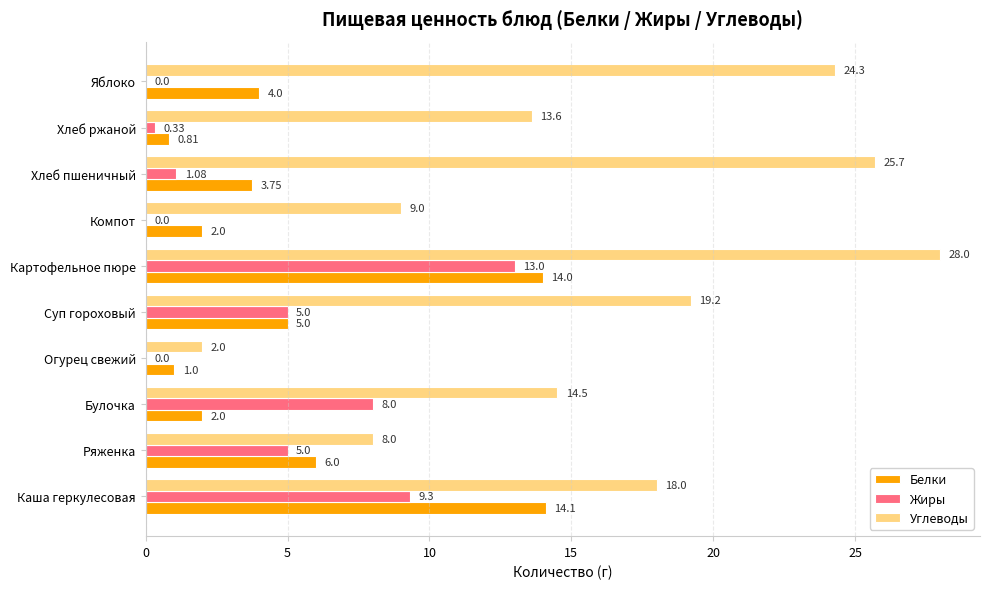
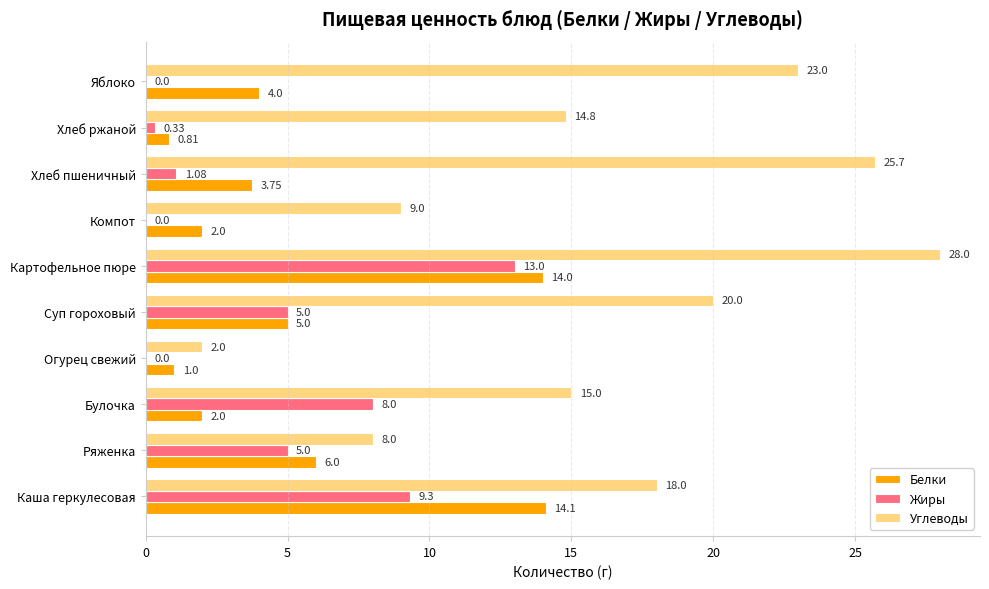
  {
    "Белки": {
      "Яблоко": 4.0,
      "Хлеб ржаной": 0.81,
      "Хлеб пшеничный": 3.75,
      "Компот": 2.0,
      "Картофельное пюре": 14.0,
      "Суп гороховый": 5.0,
      "Огурец свежий": 1.0,
      "Булочка": 2.0,
      "Ряженка": 6.0,
      "Каша геркулесовая": 14.1
    },
    "Жиры": {
      "Яблоко": 0.0,
      "Хлеб ржаной": 0.33,
      "Хлеб пшеничный": 1.08,
      "Компот": 0.0,
      "Картофельное пюре": 13.0,
      "Суп гороховый": 5.0,
      "Огурец свежий": 0.0,
      "Булочка": 8.0,
      "Ряженка": 5.0,
      "Каша геркулесовая": 9.3
    },
    "Углеводы": {
-     "Яблоко": 24.3,
-     "Хлеб ржаной": 13.6,
+     "Яблоко": 23.0,
+     "Хлеб ржаной": 14.8,
      "Хлеб пшеничный": 25.7,
      "Компот": 9.0,
      "Картофельное пюре": 28.0,
-     "Суп гороховый": 19.2,
+     "Суп гороховый": 20.0,
      "Огурец свежий": 2.0,
-     "Булочка": 14.5,
+     "Булочка": 15.0,
      "Ряженка": 8.0,
      "Каша геркулесовая": 18.0
    }
  }
